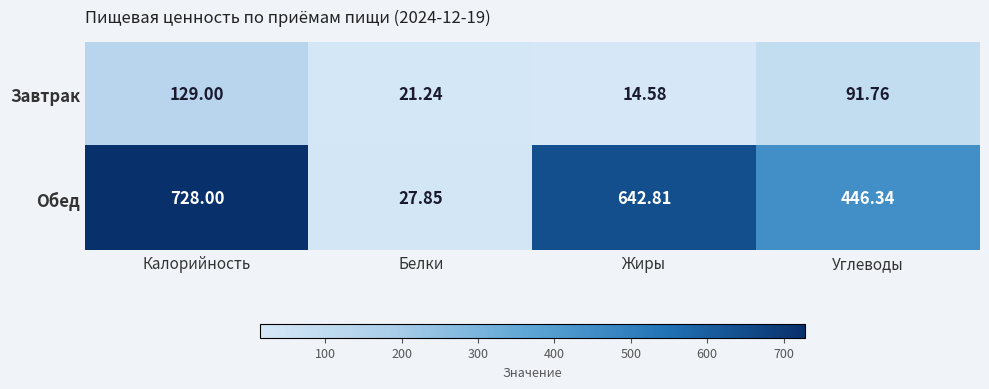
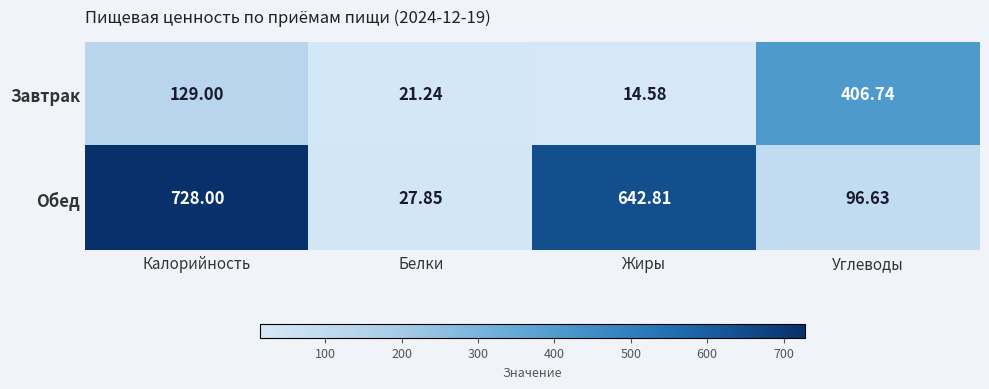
  {
    "Завтрак": {
      "Калорийность": 129.00,
      "Белки": 21.24,
      "Жиры": 14.58,
-     "Углеводы": 91.76
+     "Углеводы": 406.74
    },
    "Обед": {
      "Калорийность": 728.00,
      "Белки": 27.85,
      "Жиры": 642.81,
-     "Углеводы": 446.34
+     "Углеводы": 96.63
    }
  }
